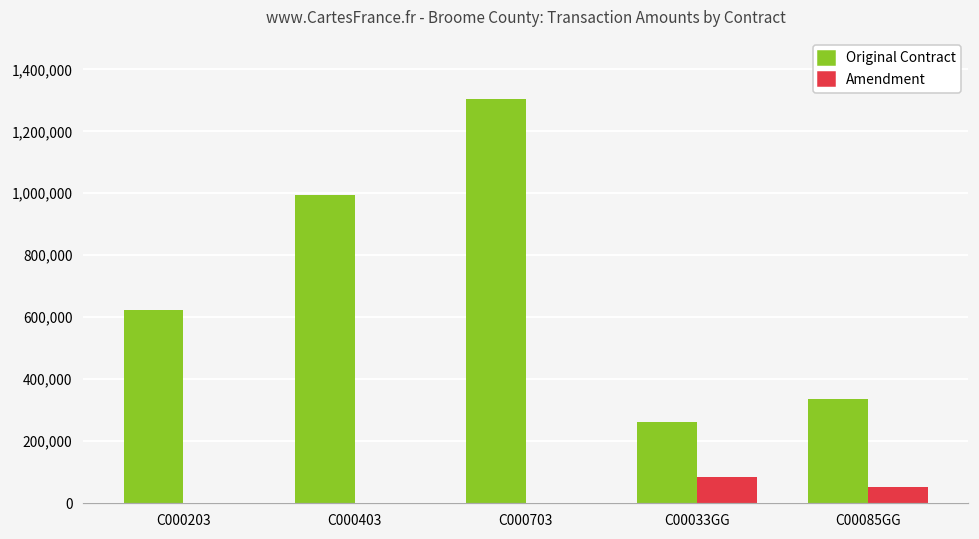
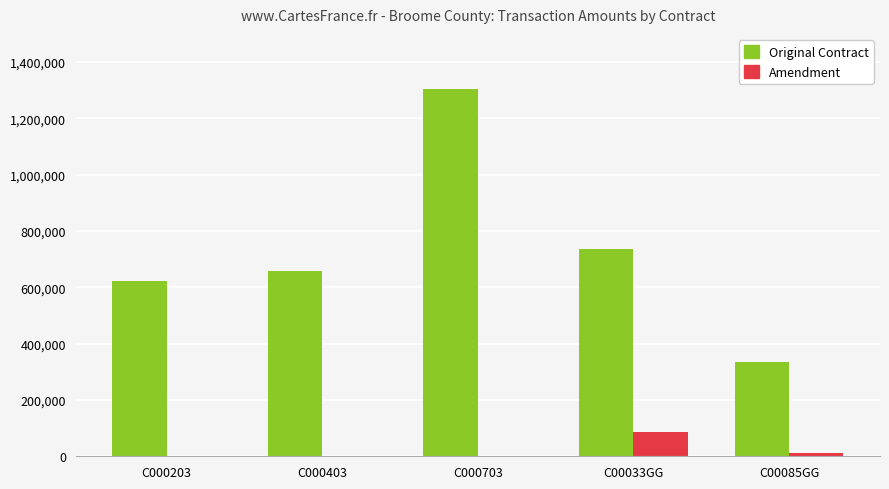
  {
    "Original Contract": {
      "C000203": "620,000",
-     "C000403": "990,000",
+     "C000403": "660,000",
      "C000703": "1,310,000",
-     "C00033GG": "260,000",
+     "C00033GG": "740,000",
      "C00085GG": "340,000"
    },
    "Amendment": {
      "C000203": "0",
      "C000403": "0",
      "C000703": "0",
      "C00033GG": "80,000",
-     "C00085GG": "50,000"
+     "C00085GG": "10,000"
    }
  }
